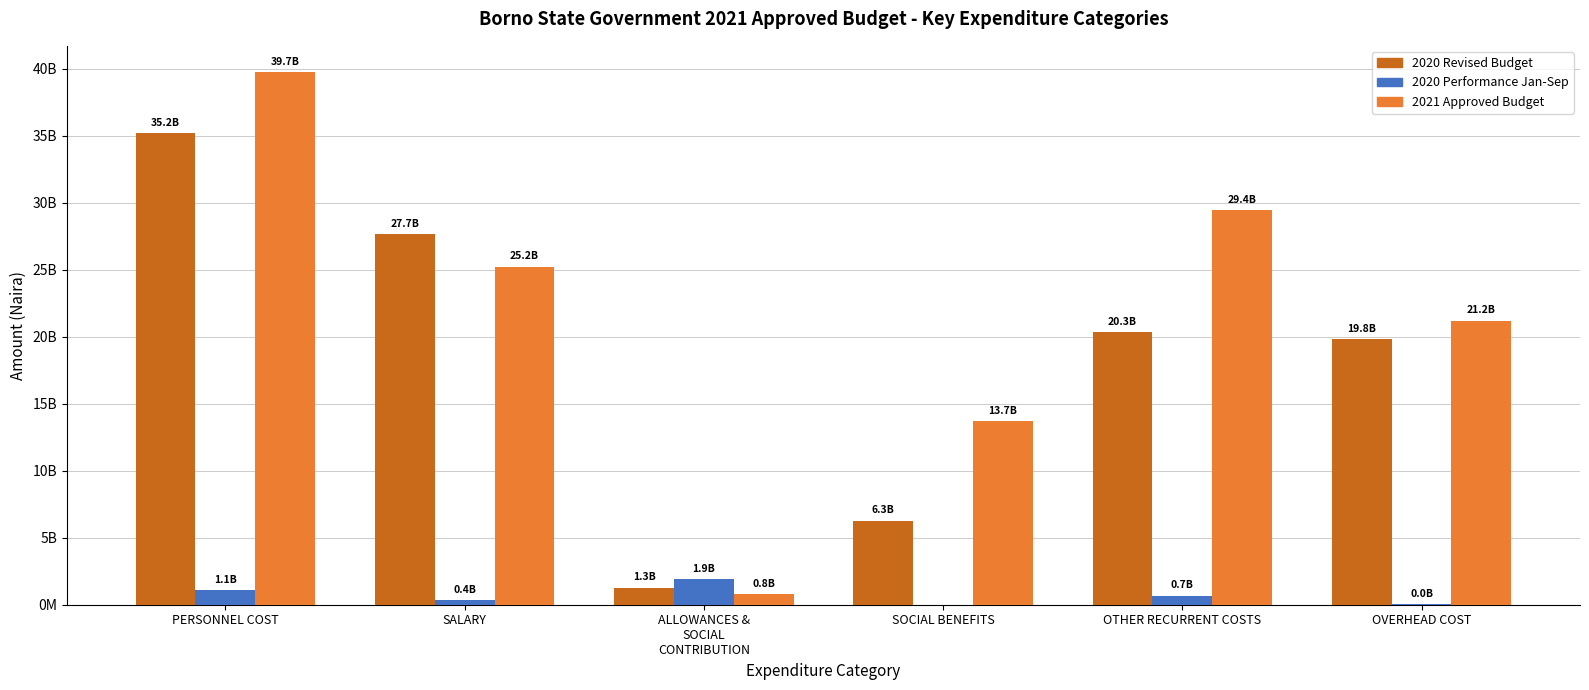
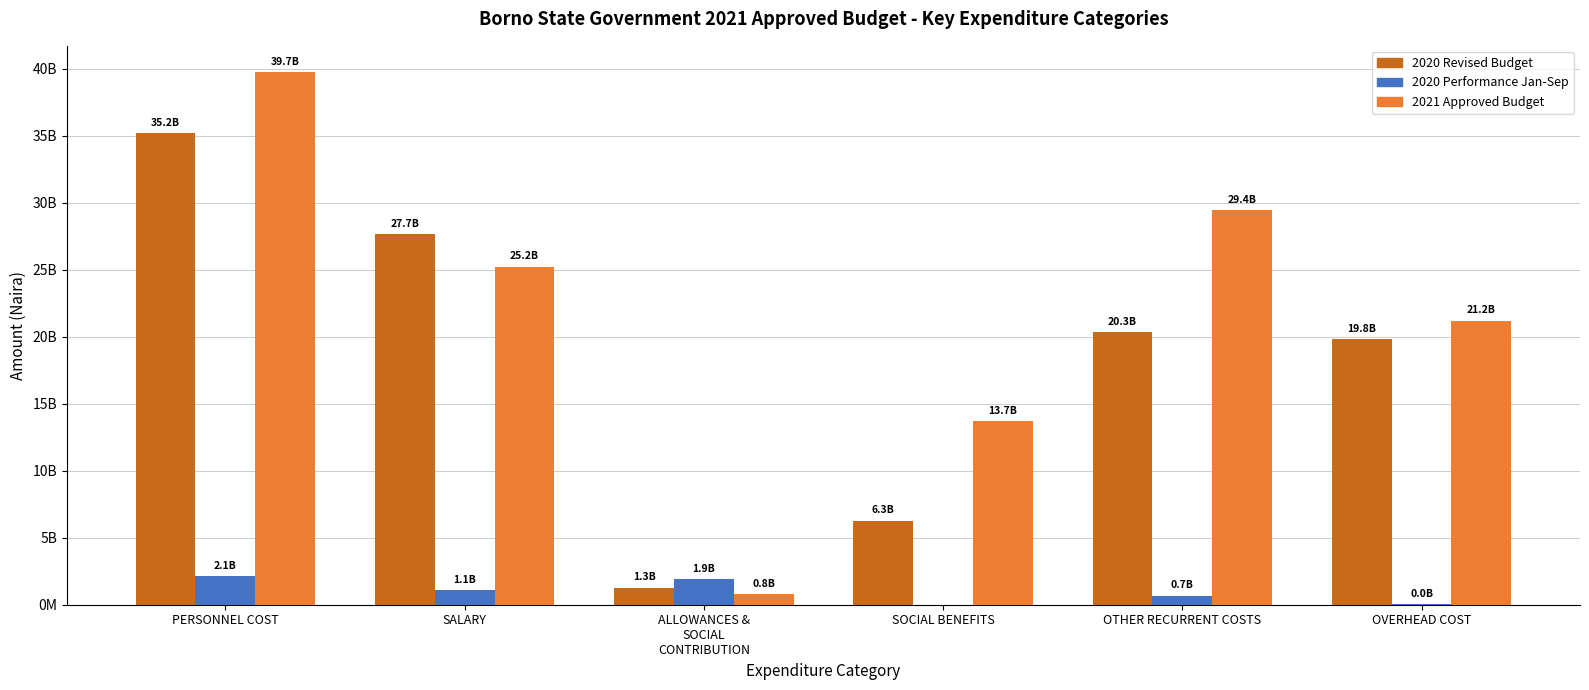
  {
    "2020 Performance Jan-Sep": {
-     "PERSONNEL COST": "1.1B",
-     "SALARY": "0.4B",
+     "PERSONNEL COST": "2.1B",
+     "SALARY": "1.1B",
      "ALLOWANCES & SOCIAL CONTRIBUTION": "1.9B",
      "OTHER RECURRENT COSTS": "0.7B"
    }
  }
